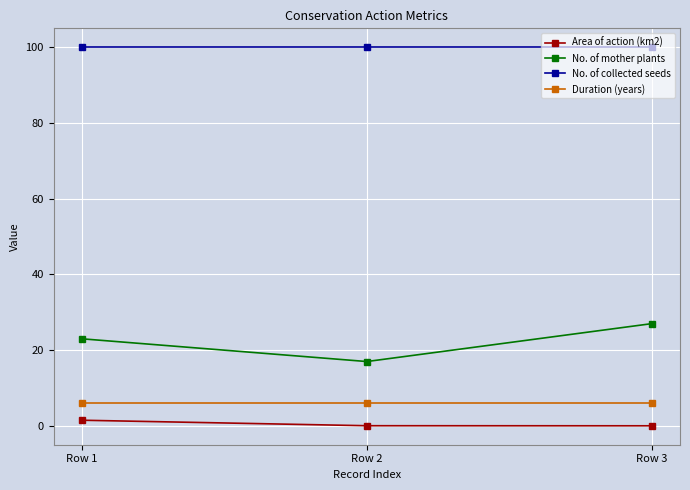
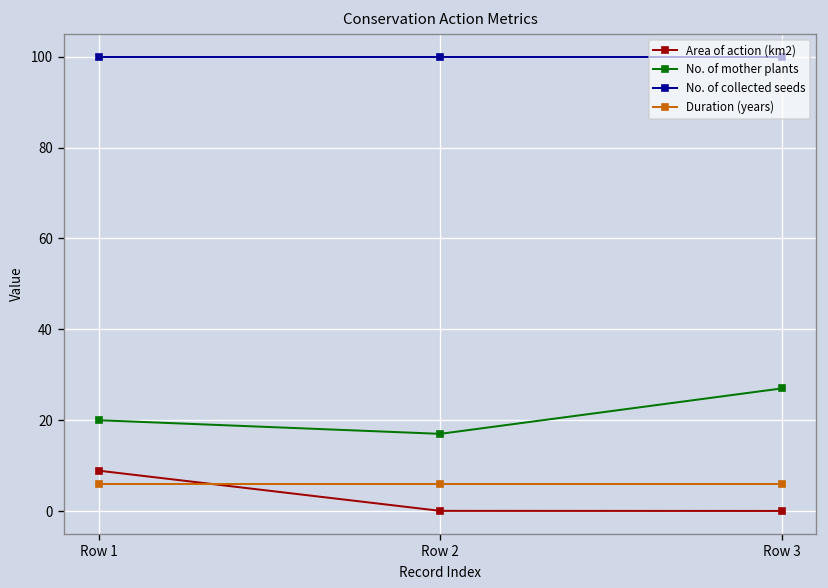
  {
    "Area of action (km2)": {
-     "Row 1": 2,
+     "Row 1": 9,
      "Row 2": 0,
      "Row 3": 0
    },
    "No. of mother plants": {
-     "Row 1": 23,
+     "Row 1": 20,
      "Row 2": 17,
      "Row 3": 27
    },
    "No. of collected seeds": {
      "Row 1": 100,
      "Row 2": 100
    },
    "Duration (years)": {
      "Row 1": 6,
      "Row 2": 6,
      "Row 3": 6
    }
  }
